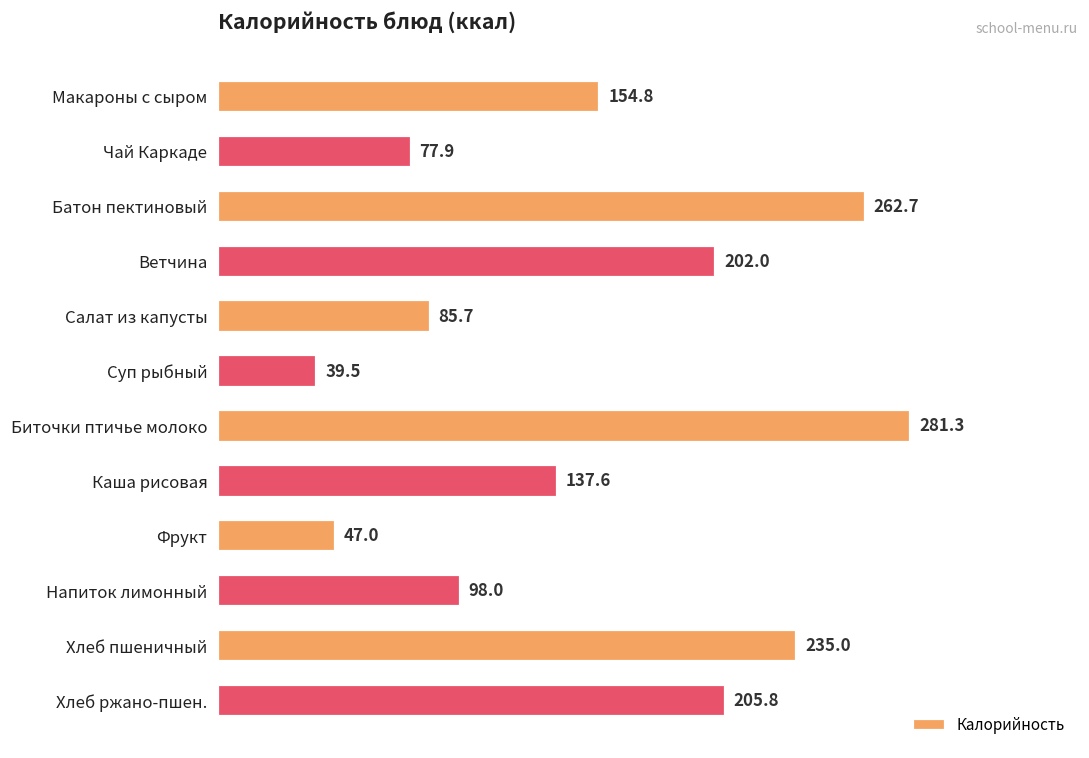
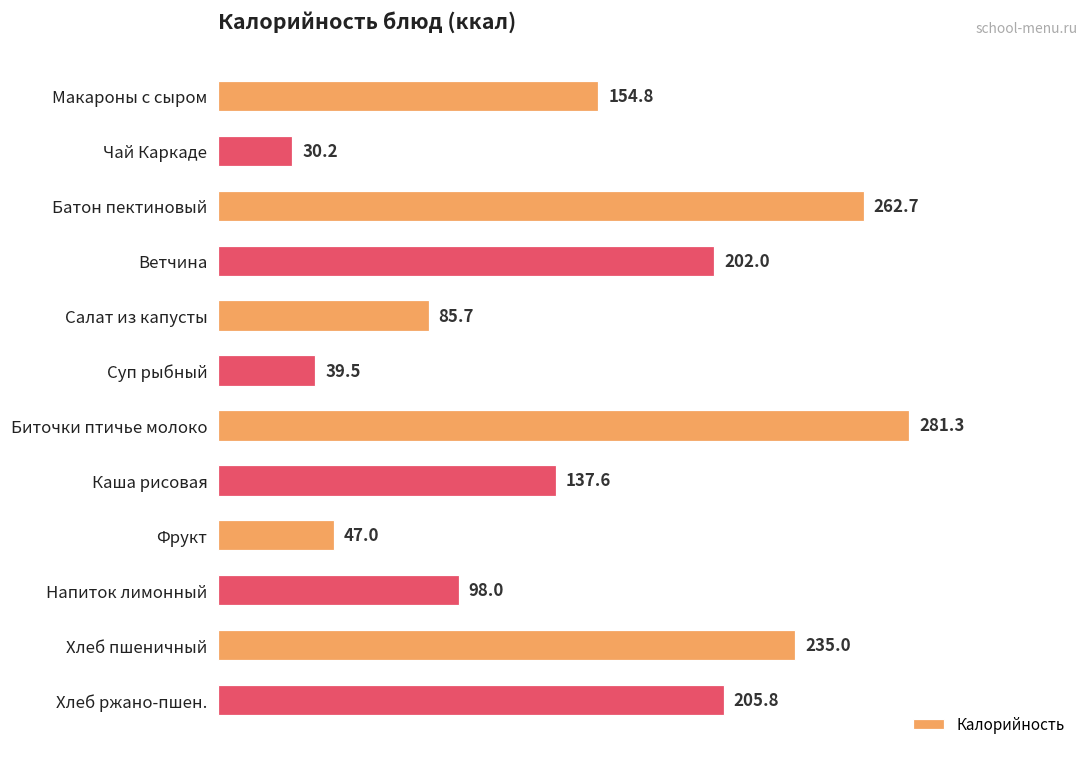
  {
    "Макароны с сыром": 154.8,
-   "Чай Каркаде": 77.9,
+   "Чай Каркаде": 30.2,
    "Батон пектиновый": 262.7,
    "Ветчина": 202.0,
    "Салат из капусты": 85.7,
    "Суп рыбный": 39.5,
    "Биточки птичье молоко": 281.3,
    "Каша рисовая": 137.6,
    "Фрукт": 47.0,
    "Напиток лимонный": 98.0,
    "Хлеб пшеничный": 235.0,
    "Хлеб ржано-пшен.": 205.8
  }
